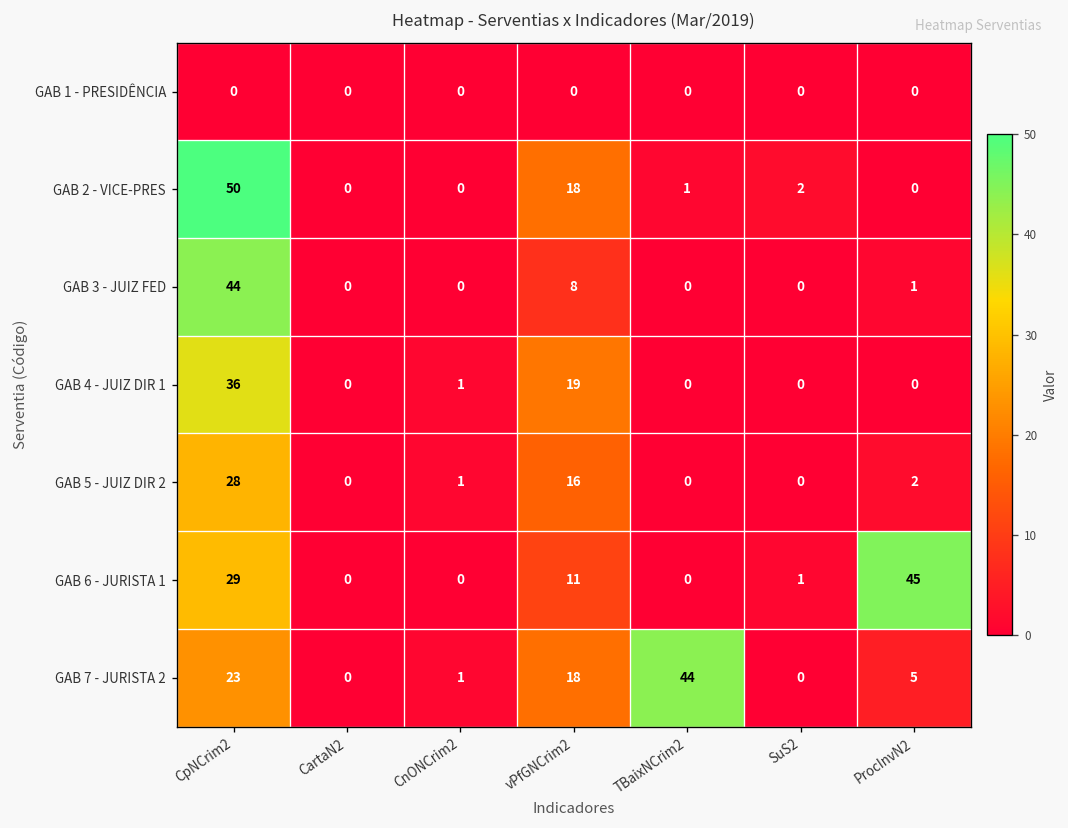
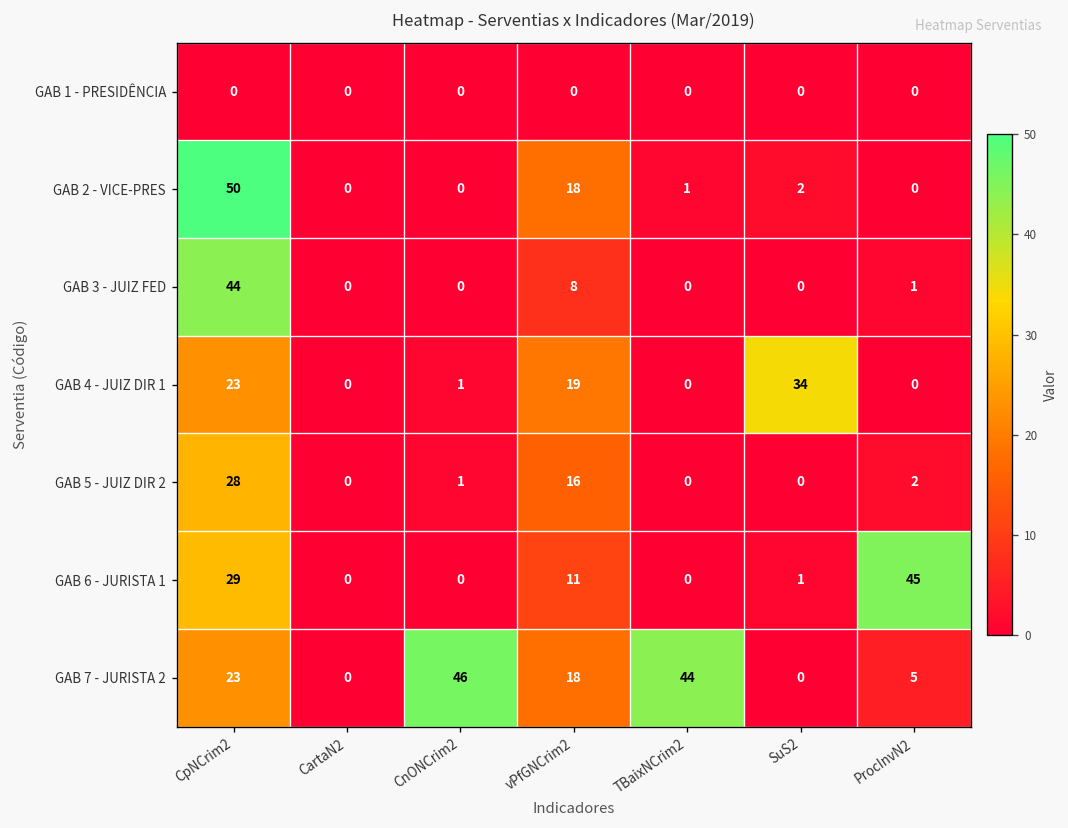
  {
    "GAB 1 - PRESIDÊNCIA": {
      "CpNCrim2": 0,
      "CartaN2": 0,
      "CnONCrim2": 0,
      "vPfGNCrim2": 0,
      "TBaixNCrim2": 0,
      "SuS2": 0,
      "ProcInvN2": 0
    },
    "GAB 2 - VICE-PRES": {
      "CpNCrim2": 50,
      "CartaN2": 0,
      "CnONCrim2": 0,
      "vPfGNCrim2": 18,
      "TBaixNCrim2": 1,
      "SuS2": 2,
      "ProcInvN2": 0
    },
    "GAB 3 - JUIZ FED": {
      "CpNCrim2": 44,
      "CartaN2": 0,
      "CnONCrim2": 0,
      "vPfGNCrim2": 8,
      "TBaixNCrim2": 0,
      "SuS2": 0,
      "ProcInvN2": 1
    },
    "GAB 4 - JUIZ DIR 1": {
-     "CpNCrim2": 36,
+     "CpNCrim2": 23,
      "CartaN2": 0,
      "CnONCrim2": 1,
      "vPfGNCrim2": 19,
      "TBaixNCrim2": 0,
-     "SuS2": 0,
+     "SuS2": 34,
      "ProcInvN2": 0
    },
    "GAB 5 - JUIZ DIR 2": {
      "CpNCrim2": 28,
      "CartaN2": 0,
      "CnONCrim2": 1,
      "vPfGNCrim2": 16,
      "TBaixNCrim2": 0,
      "SuS2": 0,
      "ProcInvN2": 2
    },
    "GAB 6 - JURISTA 1": {
      "CpNCrim2": 29,
      "CartaN2": 0,
      "CnONCrim2": 0,
      "vPfGNCrim2": 11,
      "TBaixNCrim2": 0,
      "SuS2": 1,
      "ProcInvN2": 45
    },
    "GAB 7 - JURISTA 2": {
      "CpNCrim2": 23,
      "CartaN2": 0,
-     "CnONCrim2": 1,
+     "CnONCrim2": 46,
      "vPfGNCrim2": 18,
      "TBaixNCrim2": 44,
      "SuS2": 0,
      "ProcInvN2": 5
    }
  }
